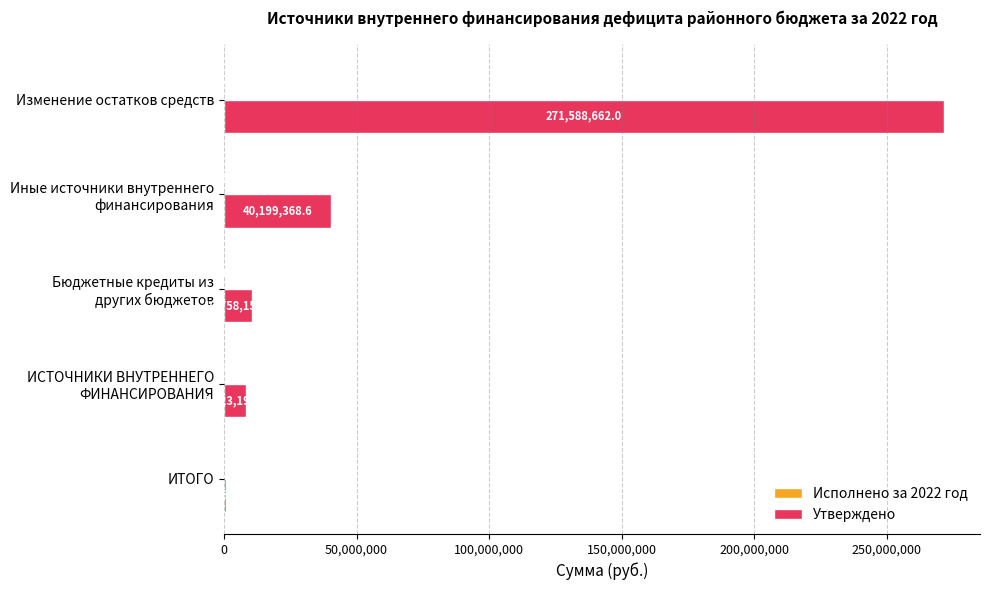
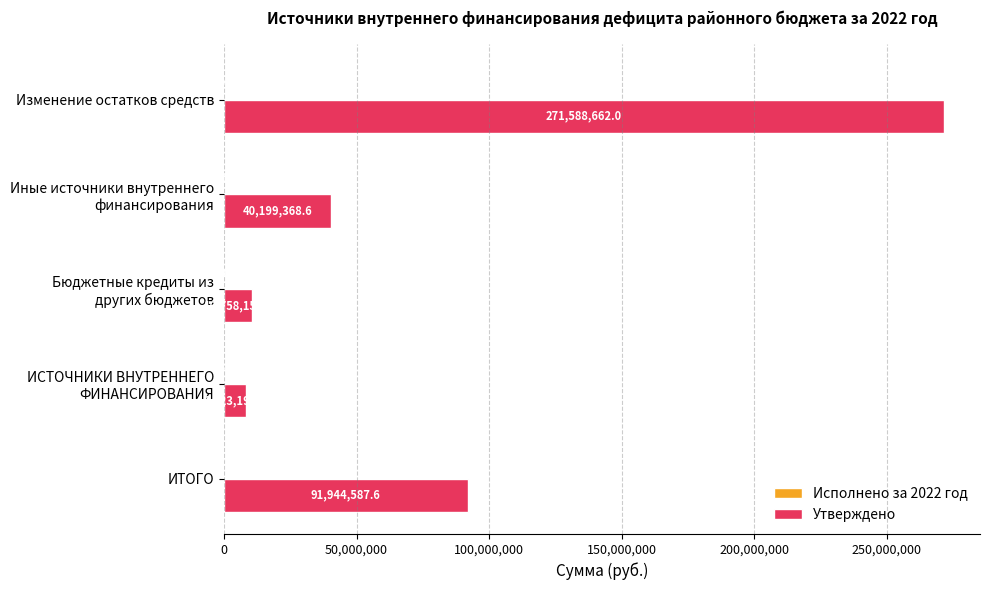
  {
    "Утверждено": {
      "Бюджетные кредиты из других бюджетов": "11,000,000",
      "ИСТОЧНИКИ ВНУТРЕННЕГО ФИНАНСИРОВАНИЯ": "8,000,000",
-     "ИТОГО": "1,000,000"
+     "ИТОГО": "92,000,000"
    }
  }
